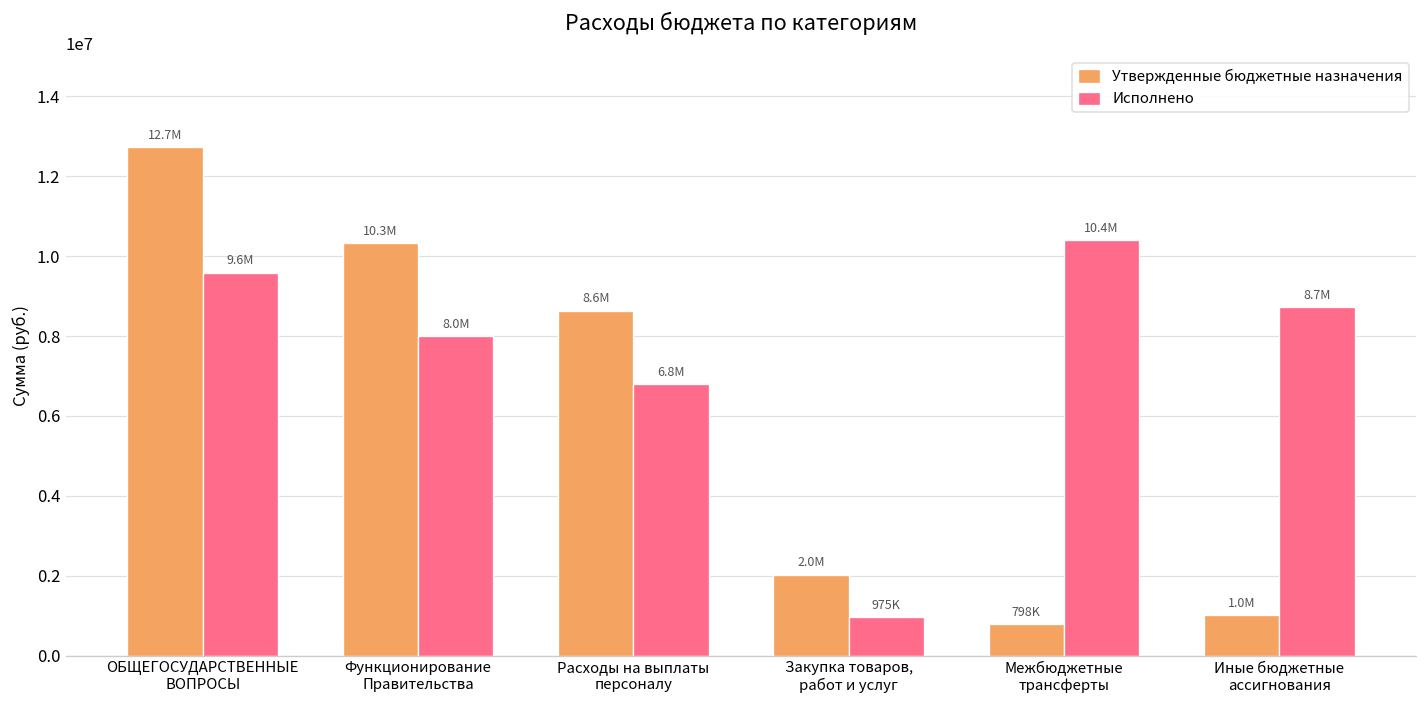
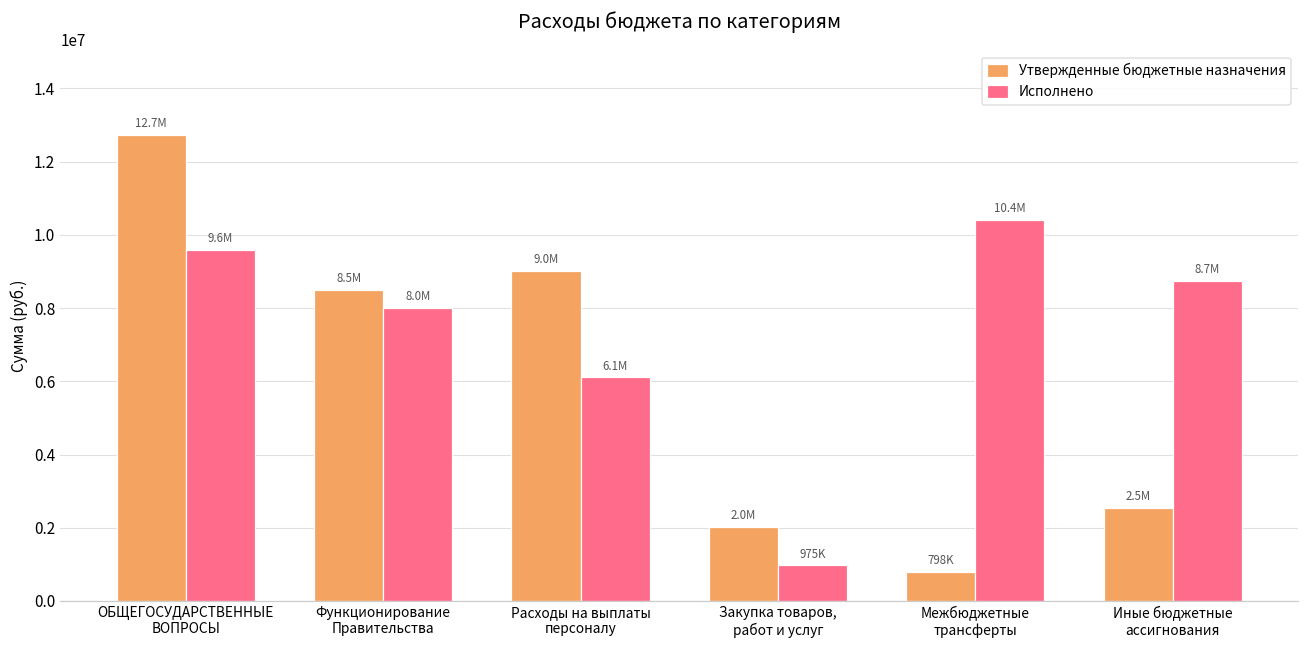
  {
    "Утвержденные бюджетные назначения": {
      "ОБЩЕГОСУДАРСТВЕННЫЕ ВОПРОСЫ": "12.7M",
-     "Функционирование Правительства": "10.3M",
-     "Расходы на выплаты персоналу": "8.6M",
+     "Функционирование Правительства": "8.5M",
+     "Расходы на выплаты персоналу": "9.0M",
      "Закупка товаров, работ и услуг": "2.0M",
      "Межбюджетные трансферты": "798K",
-     "Иные бюджетные ассигнования": "1.0M"
+     "Иные бюджетные ассигнования": "2.5M"
    },
    "Исполнено": {
      "ОБЩЕГОСУДАРСТВЕННЫЕ ВОПРОСЫ": "9.6M",
      "Функционирование Правительства": "8.0M",
-     "Расходы на выплаты персоналу": "6.8M",
+     "Расходы на выплаты персоналу": "6.1M",
      "Закупка товаров, работ и услуг": "975K",
      "Межбюджетные трансферты": "10.4M",
      "Иные бюджетные ассигнования": "8.7M"
    }
  }
